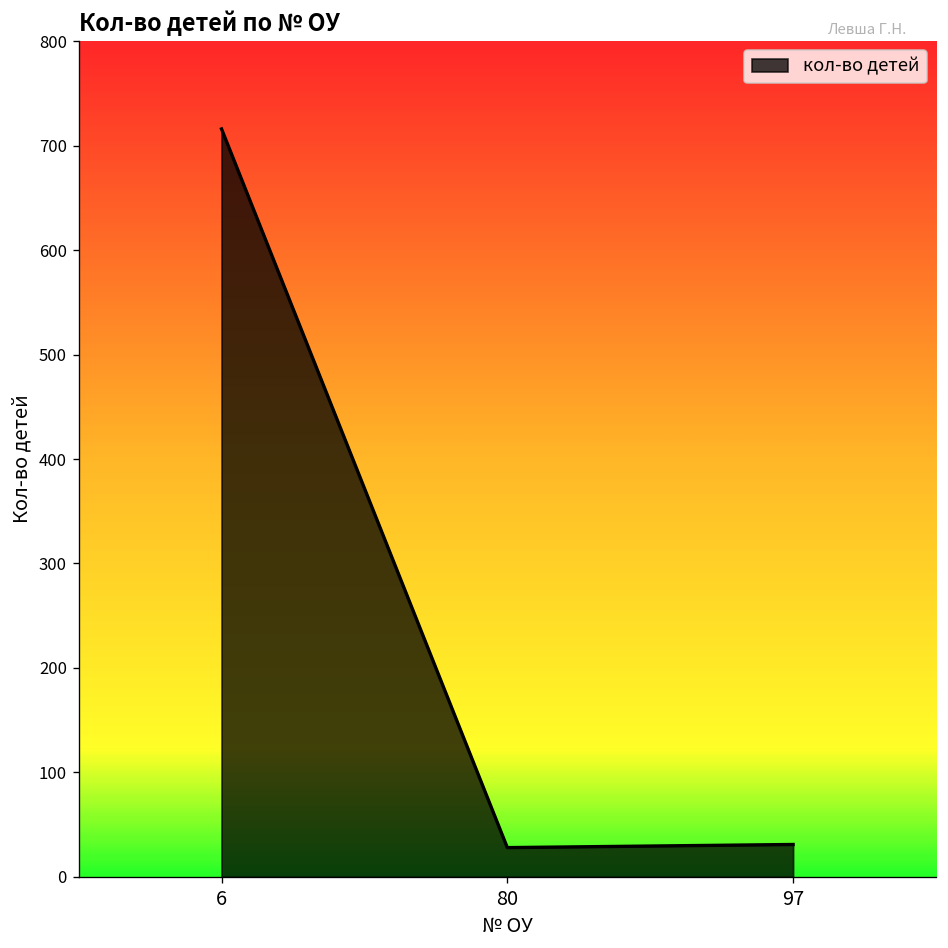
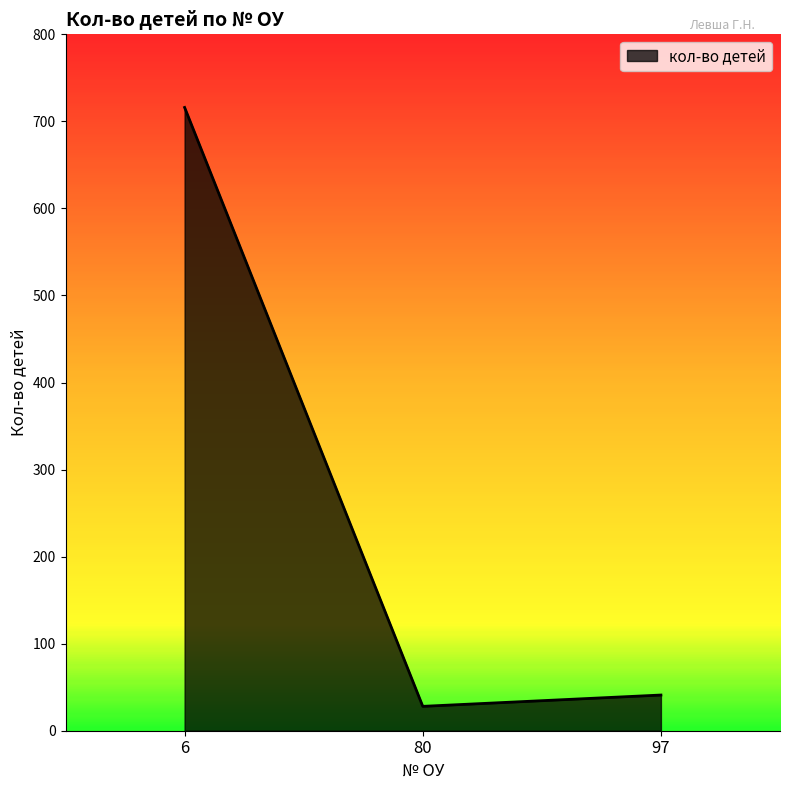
  {
    "6": 720,
    "80": 30,
-   "97": 30
+   "97": 40
  }
